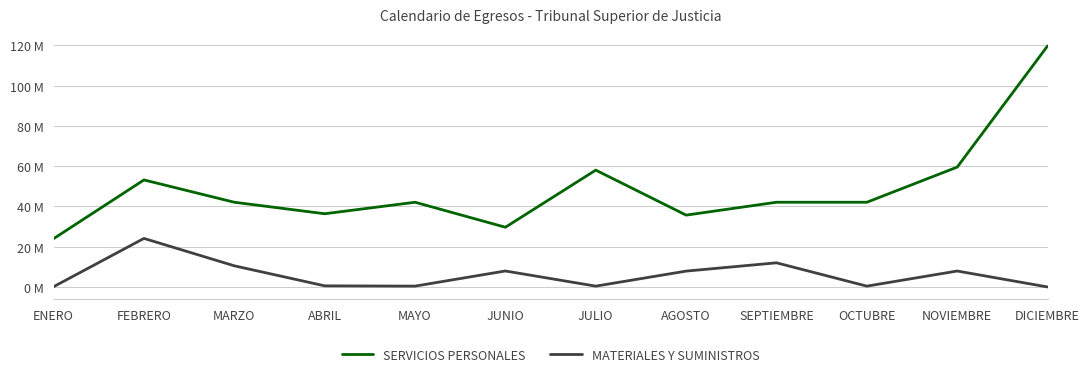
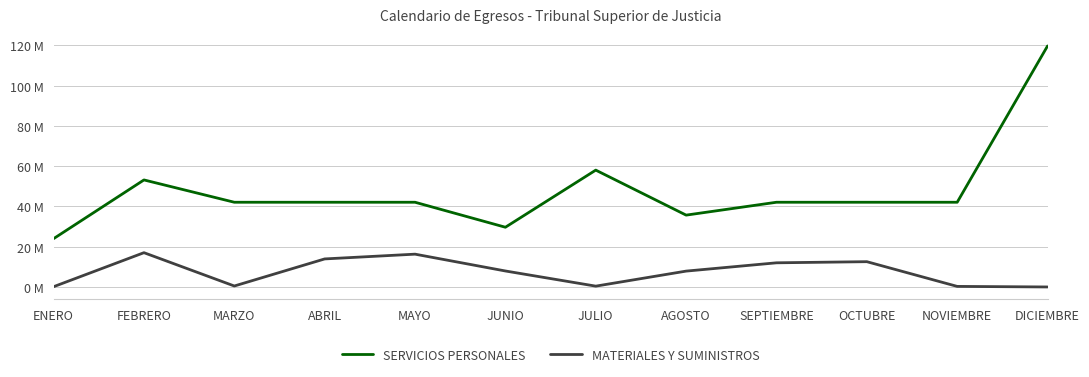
  {
    "SERVICIOS PERSONALES": {
      "ENERO": 24000000,
      "FEBRERO": 53000000,
      "MARZO": 42000000,
-     "ABRIL": 36000000,
+     "ABRIL": 42000000,
      "MAYO": 42000000,
      "JUNIO": 30000000,
      "JULIO": 58000000,
      "AGOSTO": 36000000,
      "SEPTIEMBRE": 42000000,
      "OCTUBRE": 42000000,
-     "NOVIEMBRE": 60000000,
+     "NOVIEMBRE": 42000000,
      "DICIEMBRE": 120000000
    },
    "MATERIALES Y SUMINISTROS": {
      "ENERO": 0,
-     "FEBRERO": 24000000,
-     "MARZO": 11000000,
-     "ABRIL": 1000000,
-     "MAYO": 0,
+     "FEBRERO": 17000000,
+     "MARZO": 0,
+     "ABRIL": 14000000,
+     "MAYO": 16000000,
      "JUNIO": 8000000,
      "JULIO": 0,
      "AGOSTO": 8000000,
      "SEPTIEMBRE": 12000000,
-     "OCTUBRE": 0,
-     "NOVIEMBRE": 8000000,
+     "OCTUBRE": 13000000,
+     "NOVIEMBRE": 0,
      "DICIEMBRE": 0
    }
  }
